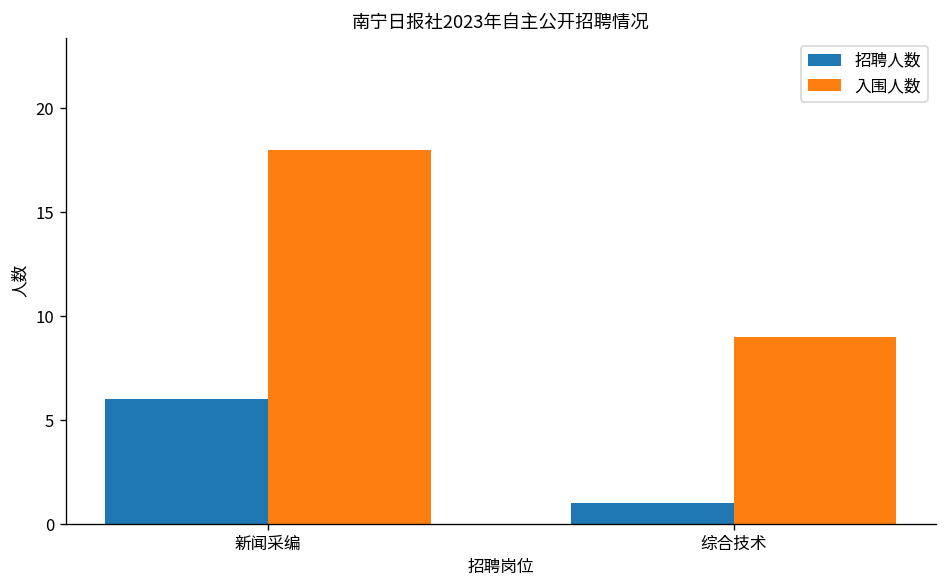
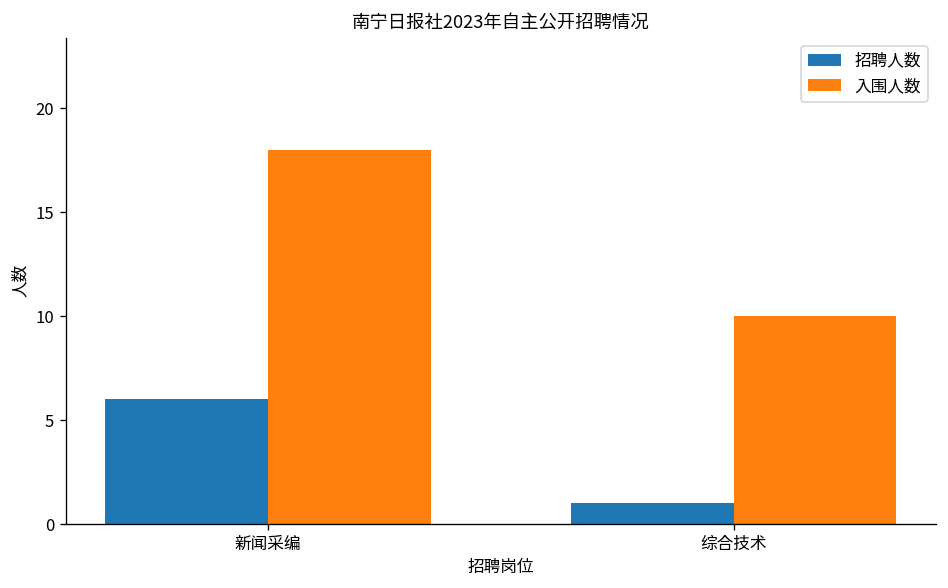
  {
    "招聘人数": {
      "新闻采编": 6,
      "综合技术": 1
    },
    "入围人数": {
      "新闻采编": 18,
-     "综合技术": 9
+     "综合技术": 10
    }
  }
